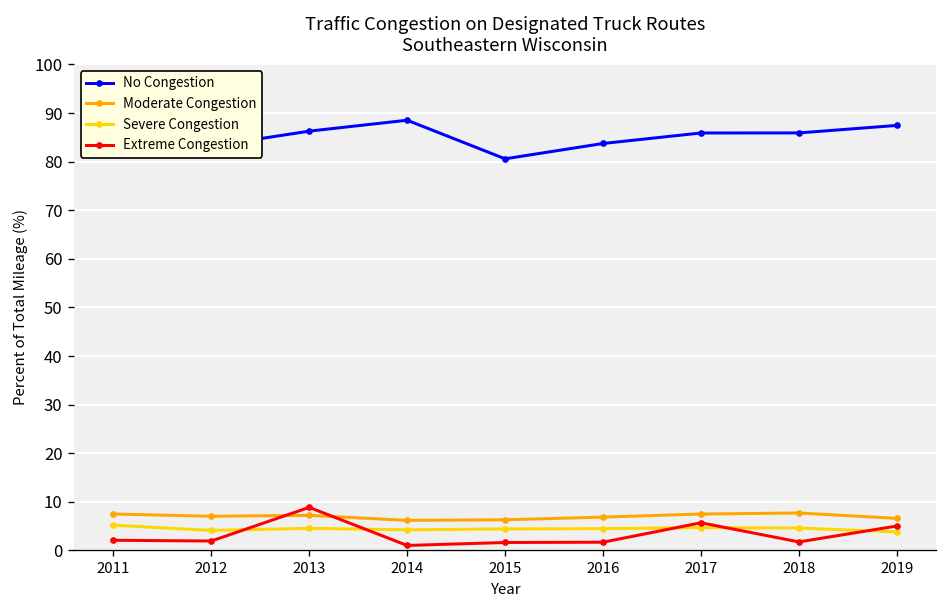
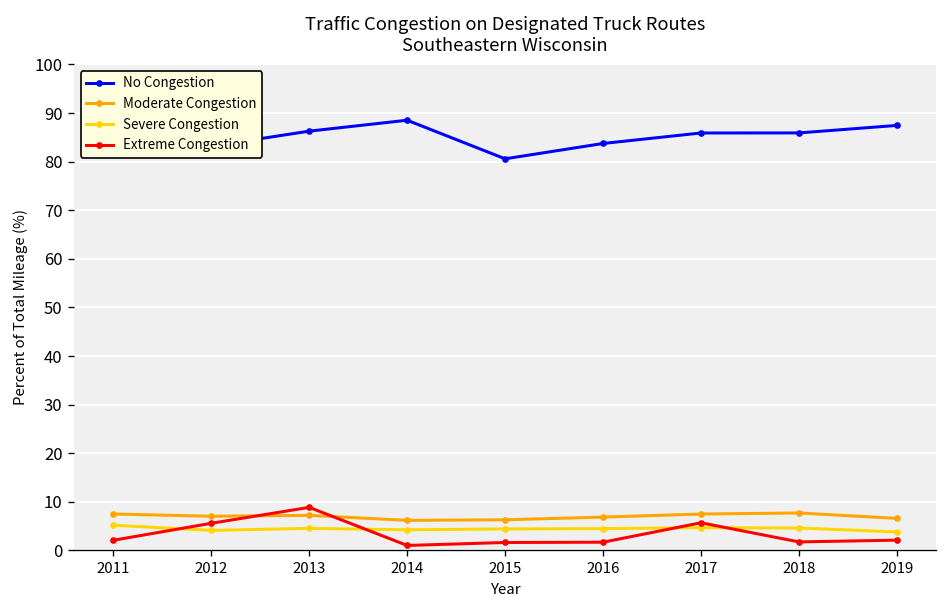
  {
    "No Congestion": {
      "2013": 86,
      "2014": 89,
      "2015": 81,
      "2016": 84,
      "2017": 86,
      "2018": 86,
      "2019": 87
    },
    "Extreme Congestion": {
      "2011": 2,
-     "2012": 2,
+     "2012": 6,
      "2013": 9,
      "2014": 1,
      "2015": 2,
      "2016": 2,
      "2017": 6,
      "2018": 2,
-     "2019": 5
+     "2019": 2
    }
  }
